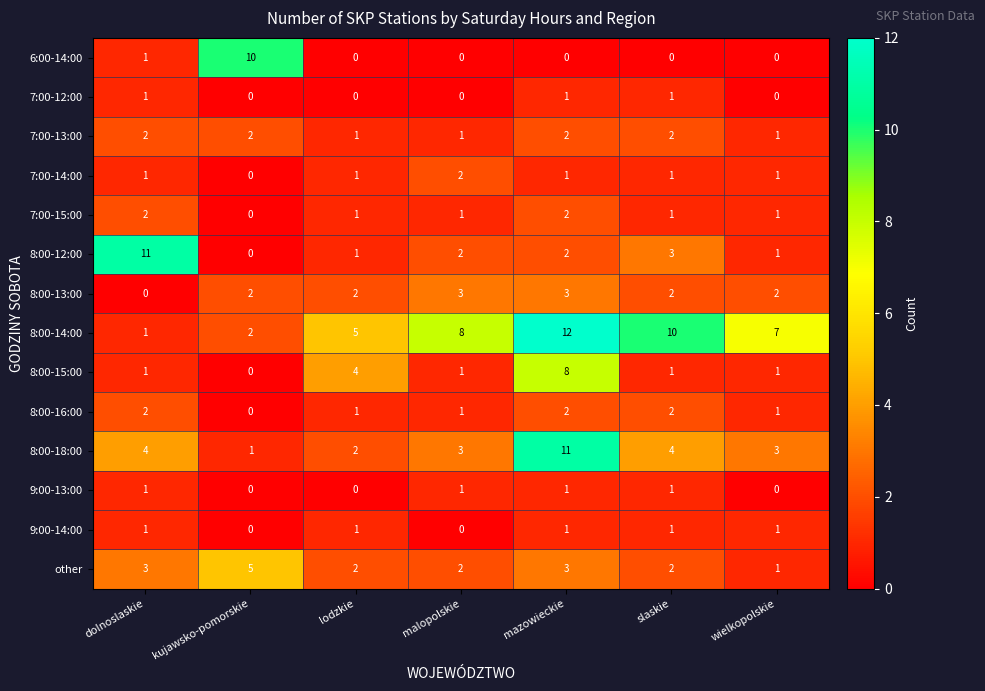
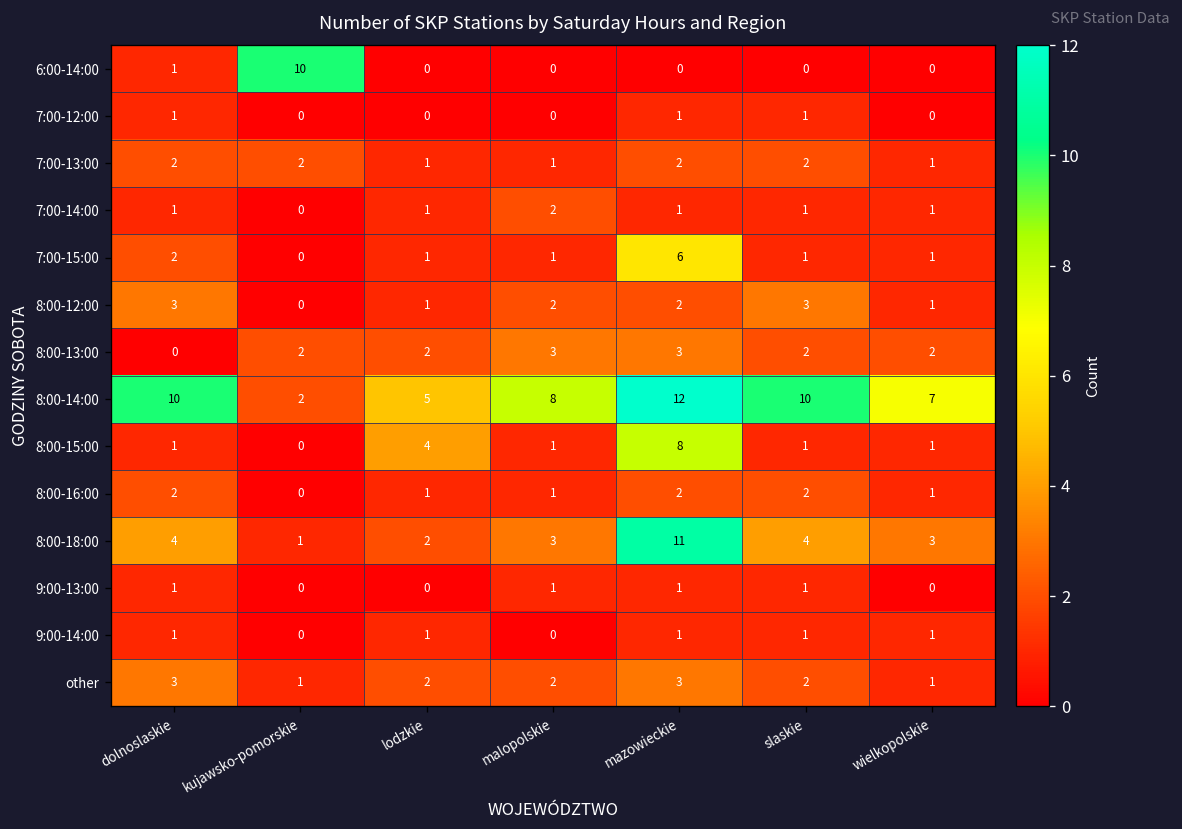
  {
    "6:00-14:00": {
      "dolnoslaskie": 1,
      "kujawsko-pomorskie": 10,
      "lodzkie": 0,
      "malopolskie": 0,
      "mazowieckie": 0,
      "slaskie": 0,
      "wielkopolskie": 0
    },
    "7:00-12:00": {
      "dolnoslaskie": 1,
      "kujawsko-pomorskie": 0,
      "lodzkie": 0,
      "malopolskie": 0,
      "mazowieckie": 1,
      "slaskie": 1,
      "wielkopolskie": 0
    },
    "7:00-13:00": {
      "dolnoslaskie": 2,
      "kujawsko-pomorskie": 2,
      "lodzkie": 1,
      "malopolskie": 1,
      "mazowieckie": 2,
      "slaskie": 2,
      "wielkopolskie": 1
    },
    "7:00-14:00": {
      "dolnoslaskie": 1,
      "kujawsko-pomorskie": 0,
      "lodzkie": 1,
      "malopolskie": 2,
      "mazowieckie": 1,
      "slaskie": 1,
      "wielkopolskie": 1
    },
    "7:00-15:00": {
      "dolnoslaskie": 2,
      "kujawsko-pomorskie": 0,
      "lodzkie": 1,
      "malopolskie": 1,
-     "mazowieckie": 2,
+     "mazowieckie": 6,
      "slaskie": 1,
      "wielkopolskie": 1
    },
    "8:00-12:00": {
-     "dolnoslaskie": 11,
+     "dolnoslaskie": 3,
      "kujawsko-pomorskie": 0,
      "lodzkie": 1,
      "malopolskie": 2,
      "mazowieckie": 2,
      "slaskie": 3,
      "wielkopolskie": 1
    },
    "8:00-13:00": {
      "dolnoslaskie": 0,
      "kujawsko-pomorskie": 2,
      "lodzkie": 2,
      "malopolskie": 3,
      "mazowieckie": 3,
      "slaskie": 2,
      "wielkopolskie": 2
    },
    "8:00-14:00": {
-     "dolnoslaskie": 1,
+     "dolnoslaskie": 10,
      "kujawsko-pomorskie": 2,
      "lodzkie": 5,
      "malopolskie": 8,
      "mazowieckie": 12,
      "slaskie": 10,
      "wielkopolskie": 7
    },
    "8:00-15:00": {
      "dolnoslaskie": 1,
      "kujawsko-pomorskie": 0,
      "lodzkie": 4,
      "malopolskie": 1,
      "mazowieckie": 8,
      "slaskie": 1,
      "wielkopolskie": 1
    },
    "8:00-16:00": {
      "dolnoslaskie": 2,
      "kujawsko-pomorskie": 0,
      "lodzkie": 1,
      "malopolskie": 1,
      "mazowieckie": 2,
      "slaskie": 2,
      "wielkopolskie": 1
    },
    "8:00-18:00": {
      "dolnoslaskie": 4,
      "kujawsko-pomorskie": 1,
      "lodzkie": 2,
      "malopolskie": 3,
      "mazowieckie": 11,
      "slaskie": 4,
      "wielkopolskie": 3
    },
    "9:00-13:00": {
      "dolnoslaskie": 1,
      "kujawsko-pomorskie": 0,
      "lodzkie": 0,
      "malopolskie": 1,
      "mazowieckie": 1,
      "slaskie": 1,
      "wielkopolskie": 0
    },
    "9:00-14:00": {
      "dolnoslaskie": 1,
      "kujawsko-pomorskie": 0,
      "lodzkie": 1,
      "malopolskie": 0,
      "mazowieckie": 1,
      "slaskie": 1,
      "wielkopolskie": 1
    },
    "other": {
      "dolnoslaskie": 3,
-     "kujawsko-pomorskie": 5,
+     "kujawsko-pomorskie": 1,
      "lodzkie": 2,
      "malopolskie": 2,
      "mazowieckie": 3,
      "slaskie": 2,
      "wielkopolskie": 1
    }
  }
